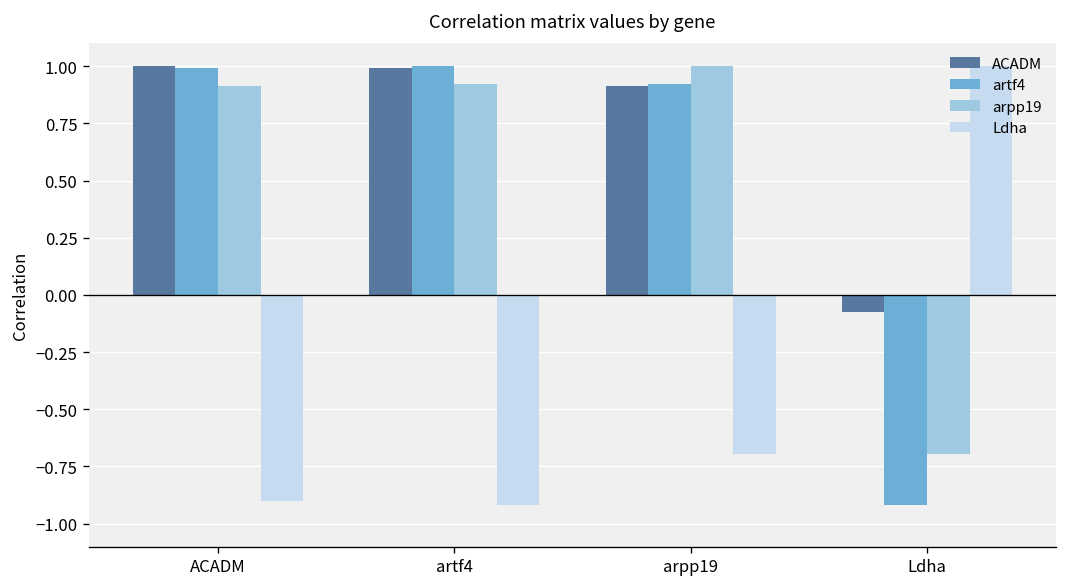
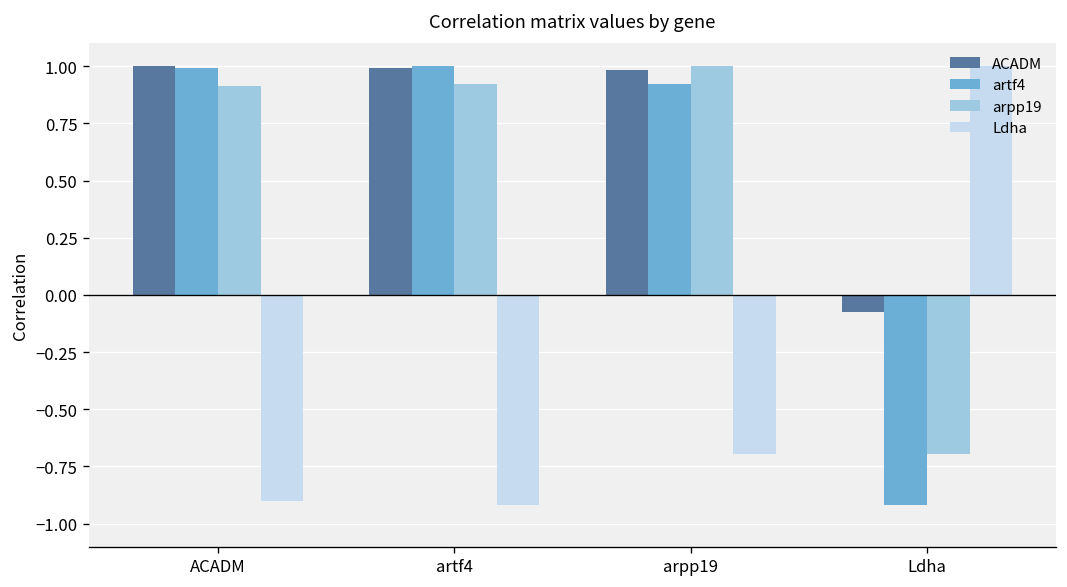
  {
    "ACADM": {
      "ACADM": 1.00,
      "artf4": 0.99,
-     "arpp19": 0.91,
+     "arpp19": 0.98,
      "Ldha": -0.07
    }
  }
